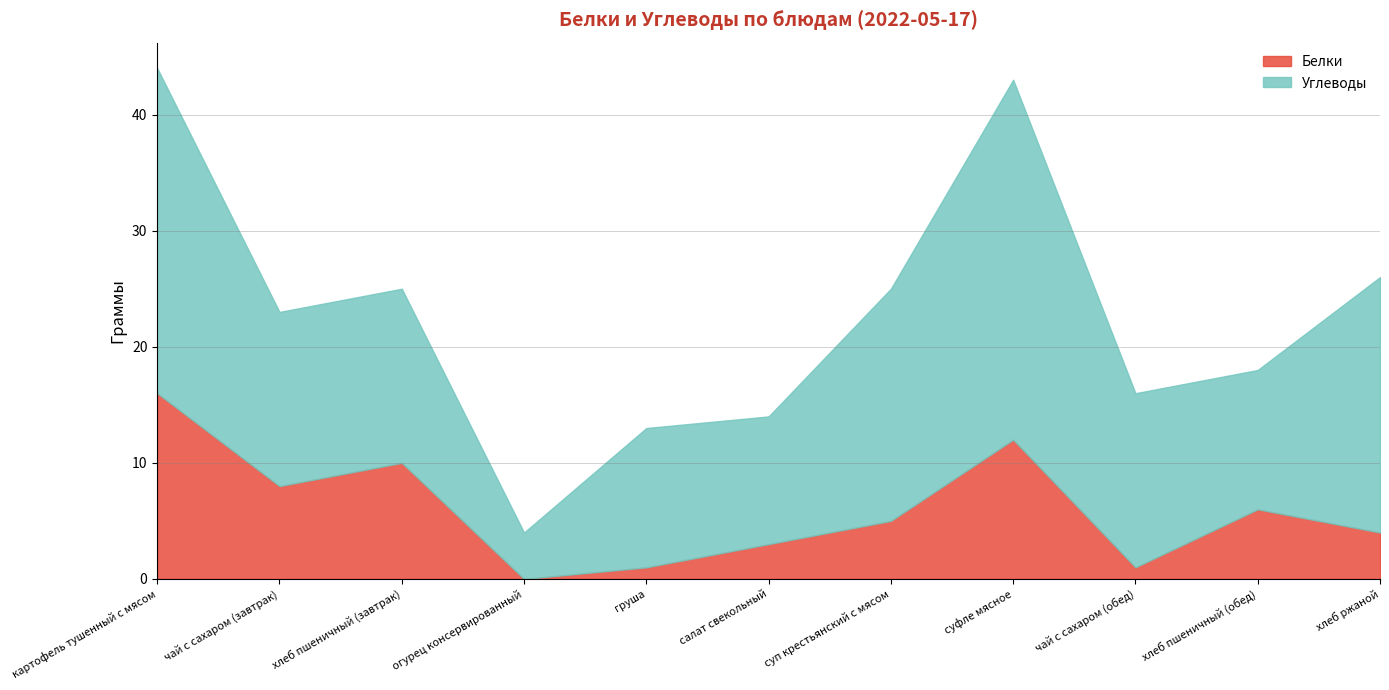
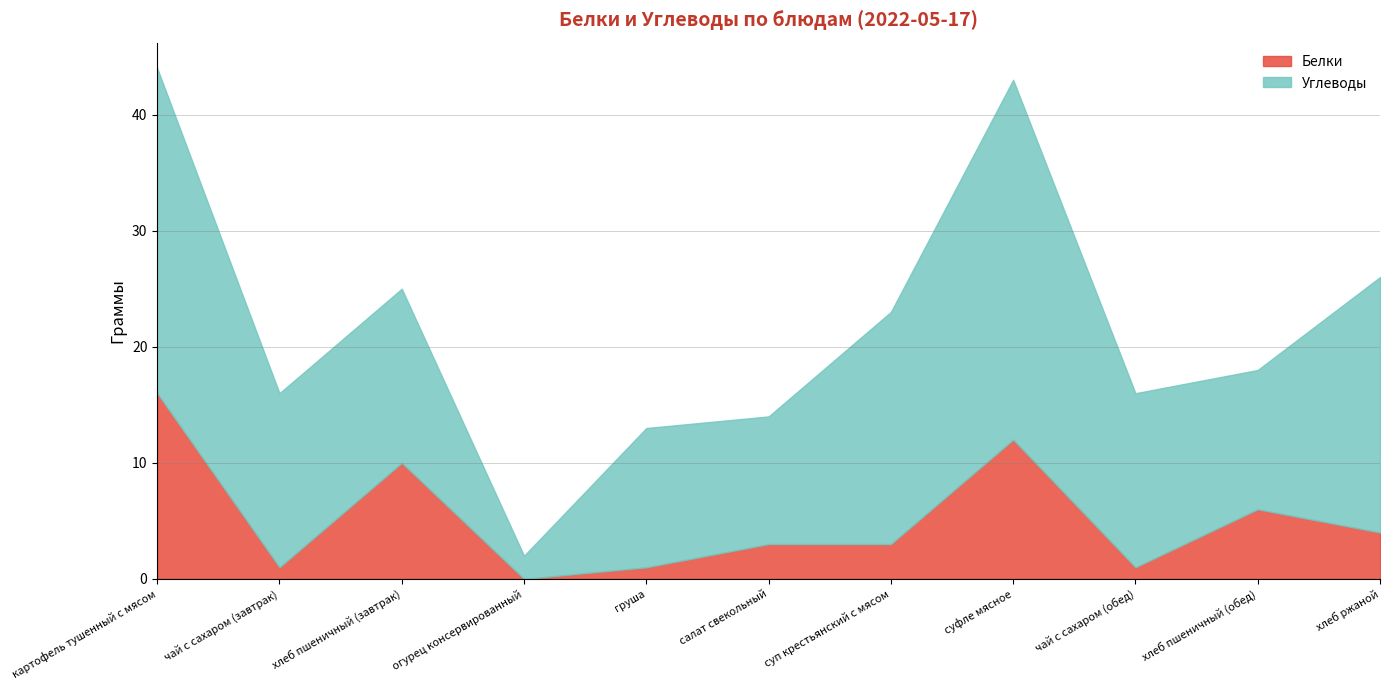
  {
    "Белки": {
      "картофель тушенный с мясом": 16,
-     "чай с сахаром (завтрак)": 8,
+     "чай с сахаром (завтрак)": 1,
      "хлеб пшеничный (завтрак)": 10,
      "огурец консервированный": 0,
      "груша": 1,
      "салат свекольный": 3,
-     "суп крестьянский с мясом": 5,
+     "суп крестьянский с мясом": 3,
      "суфле мясное": 12,
      "чай с сахаром (обед)": 1,
      "хлеб пшеничный (обед)": 6,
      "хлеб ржаной": 4
    },
    "Углеводы": {
      "картофель тушенный с мясом": 28,
      "чай с сахаром (завтрак)": 15,
      "хлеб пшеничный (завтрак)": 15,
-     "огурец консервированный": 4,
+     "огурец консервированный": 2,
      "груша": 12,
      "салат свекольный": 11,
      "суп крестьянский с мясом": 20,
      "суфле мясное": 31,
      "чай с сахаром (обед)": 15,
      "хлеб пшеничный (обед)": 12,
      "хлеб ржаной": 22
    }
  }
